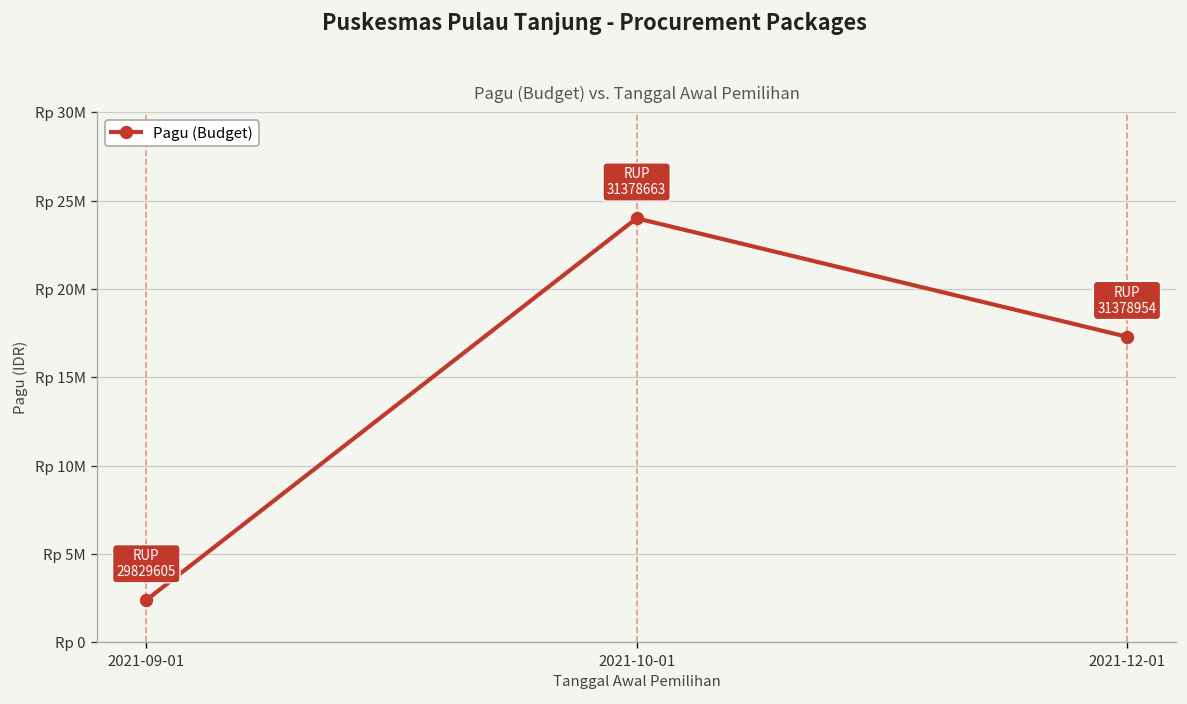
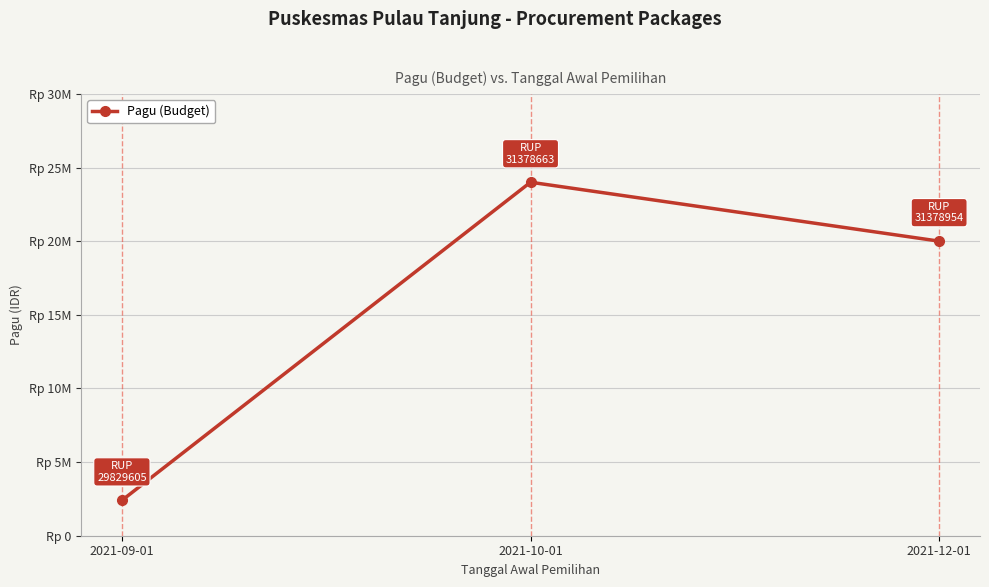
  {
-   "2021-12-01": "Rp 17300000"
+   "2021-12-01": "Rp 20000000"
  }
